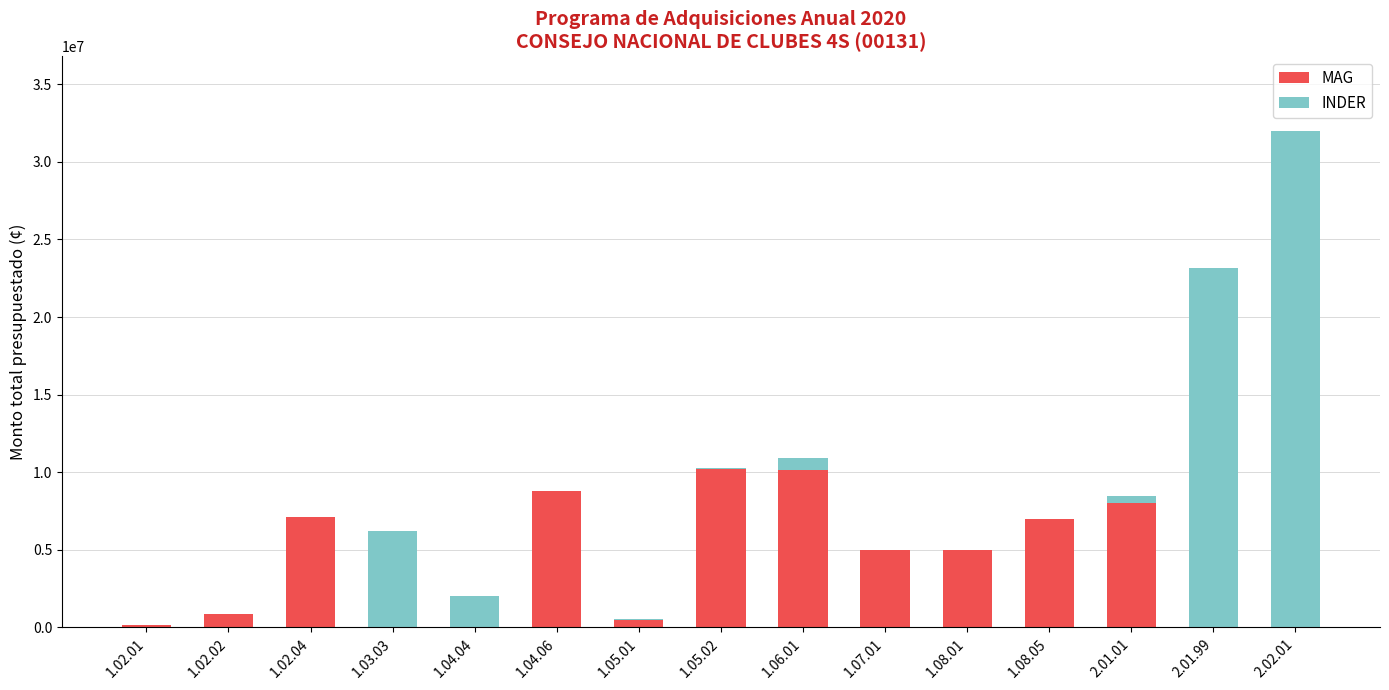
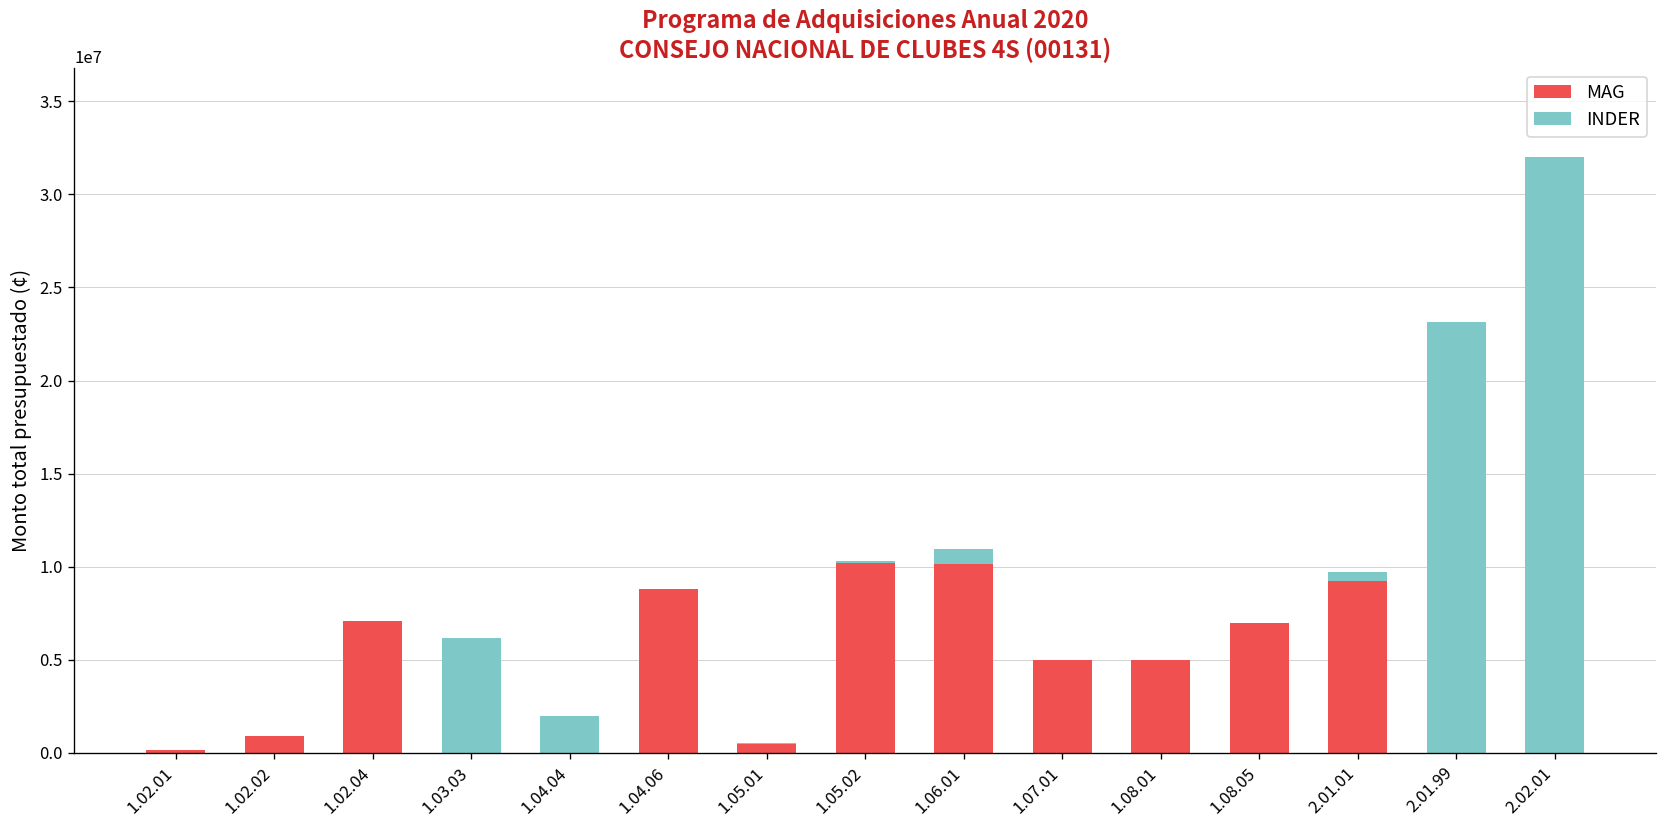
  {
    "MAG": {
      "1.02.01": 200000,
      "1.02.02": 900000,
      "1.02.04": 7100000,
      "1.03.03": 0,
      "1.04.04": 0,
      "1.04.06": 8800000,
      "1.05.01": 500000,
      "1.05.02": 10200000,
      "1.06.01": 10100000,
      "1.07.01": 5000000,
      "1.08.01": 5000000,
      "1.08.05": 7000000,
-     "2.01.01": 8000000,
+     "2.01.01": 9200000,
      "2.01.99": 0,
      "2.02.01": 0
    },
    "INDER": {
      "1.02.01": 0,
      "1.02.02": 0,
      "1.02.04": 0,
      "1.03.03": 6200000,
      "1.04.04": 2000000,
      "1.04.06": 0,
      "1.06.01": 800000,
      "1.07.01": 0,
      "1.08.01": 0,
      "1.08.05": 0,
      "2.01.01": 500000,
      "2.01.99": 23100000,
      "2.02.01": 32000000
    }
  }
